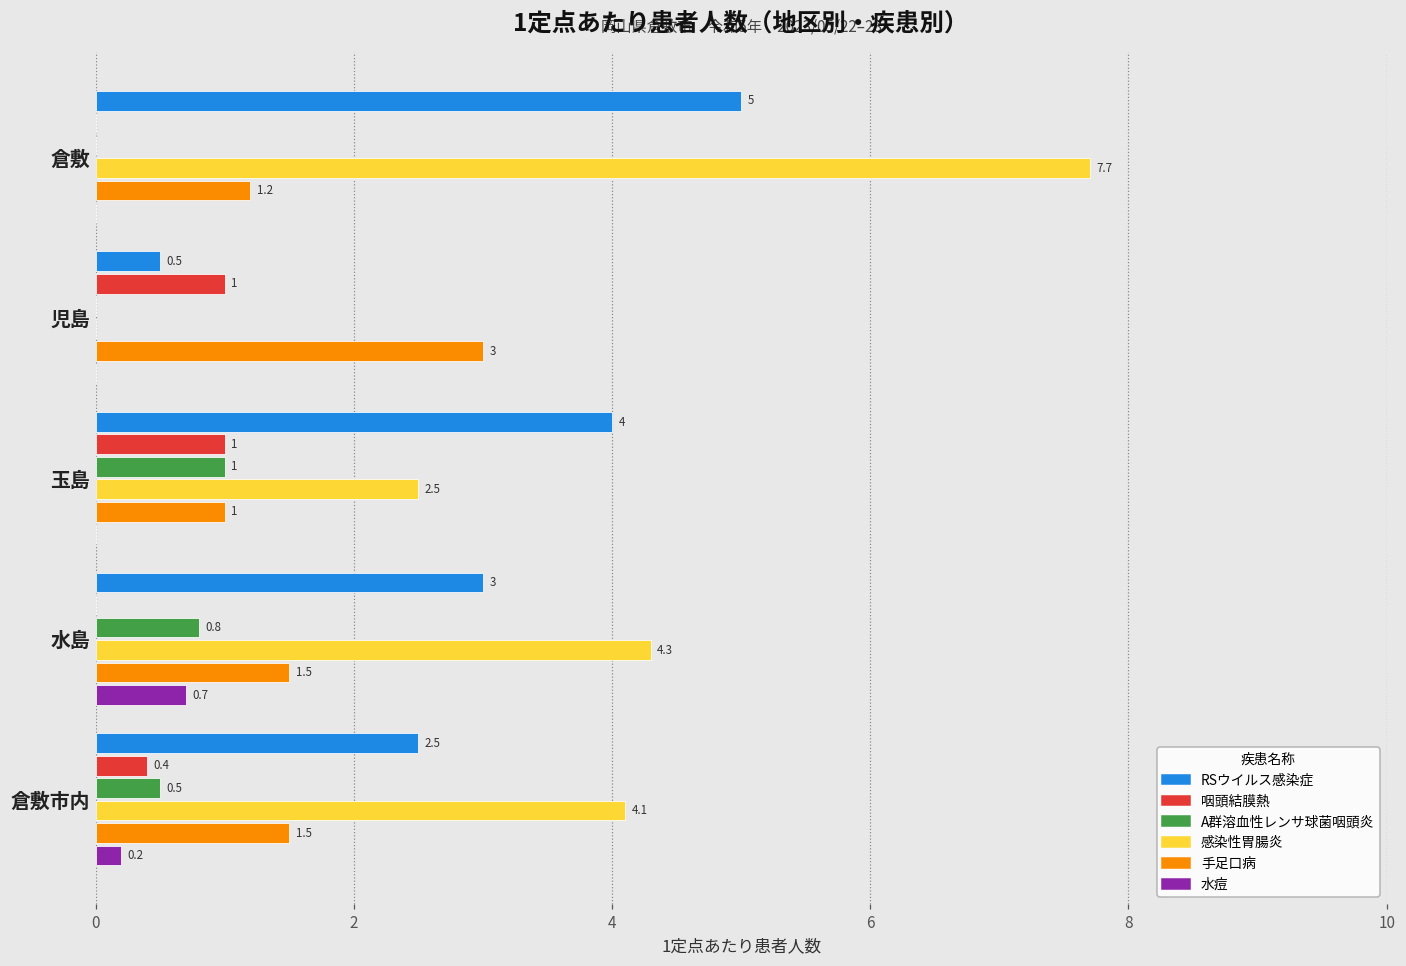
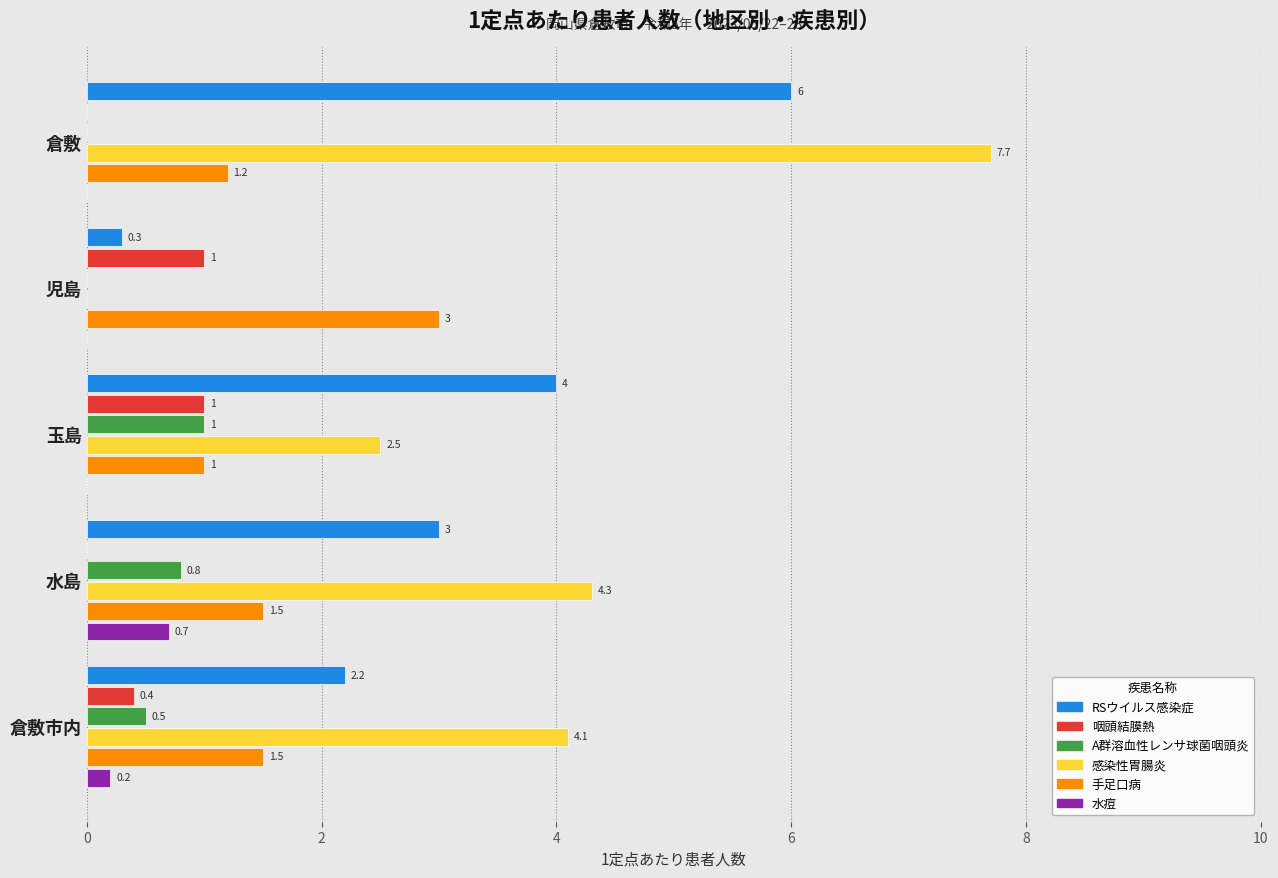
  {
    "RSウイルス感染症": {
-     "倉敷": 5,
-     "児島": 0.5,
+     "倉敷": 6,
+     "児島": 0.3,
      "玉島": 4,
      "水島": 3,
-     "倉敷市内": 2.5
+     "倉敷市内": 2.2
    },
    "咽頭結膜熱": {
      "児島": 1,
      "玉島": 1,
      "倉敷市内": 0.4
    },
    "A群溶血性レンサ球菌咽頭炎": {
      "玉島": 1,
      "水島": 0.8,
      "倉敷市内": 0.5
    },
    "感染性胃腸炎": {
      "倉敷": 7.7,
      "玉島": 2.5,
      "水島": 4.3,
      "倉敷市内": 4.1
    },
    "手足口病": {
      "倉敷": 1.2,
      "児島": 3,
      "玉島": 1,
      "水島": 1.5,
      "倉敷市内": 1.5
    },
    "水痘": {
      "水島": 0.7,
      "倉敷市内": 0.2
    }
  }
